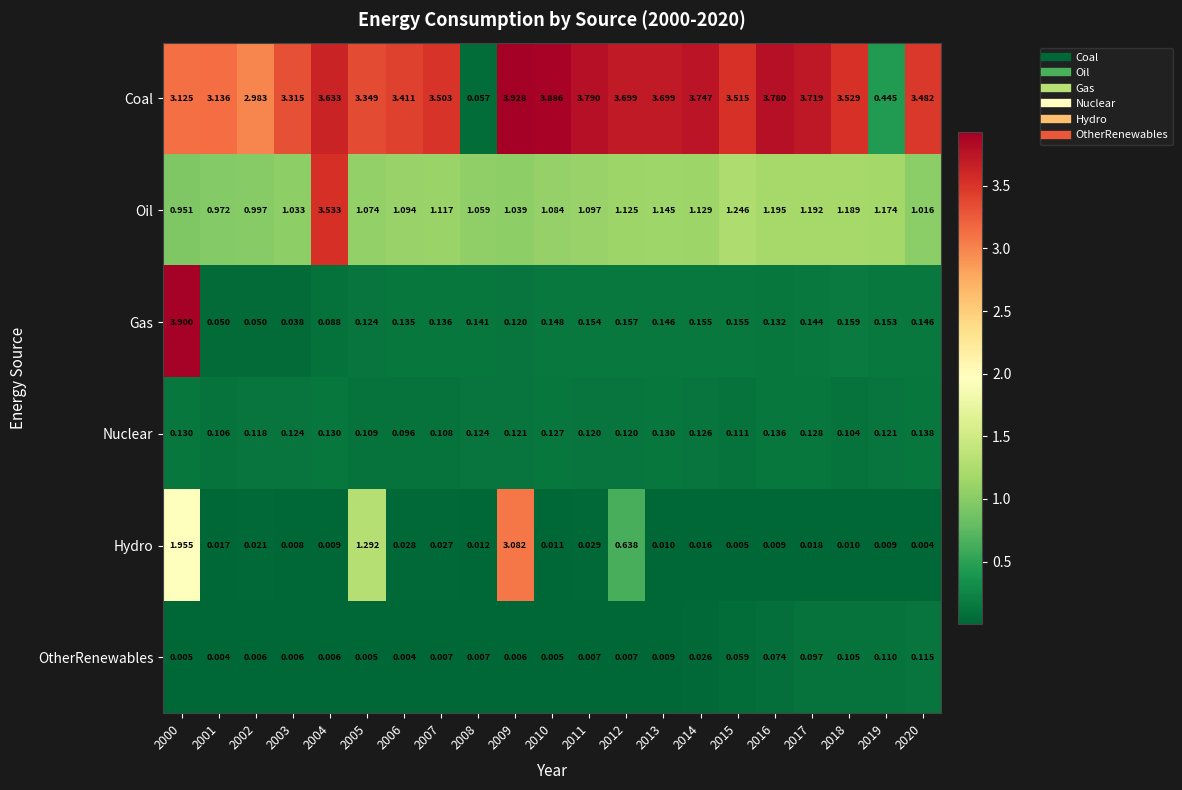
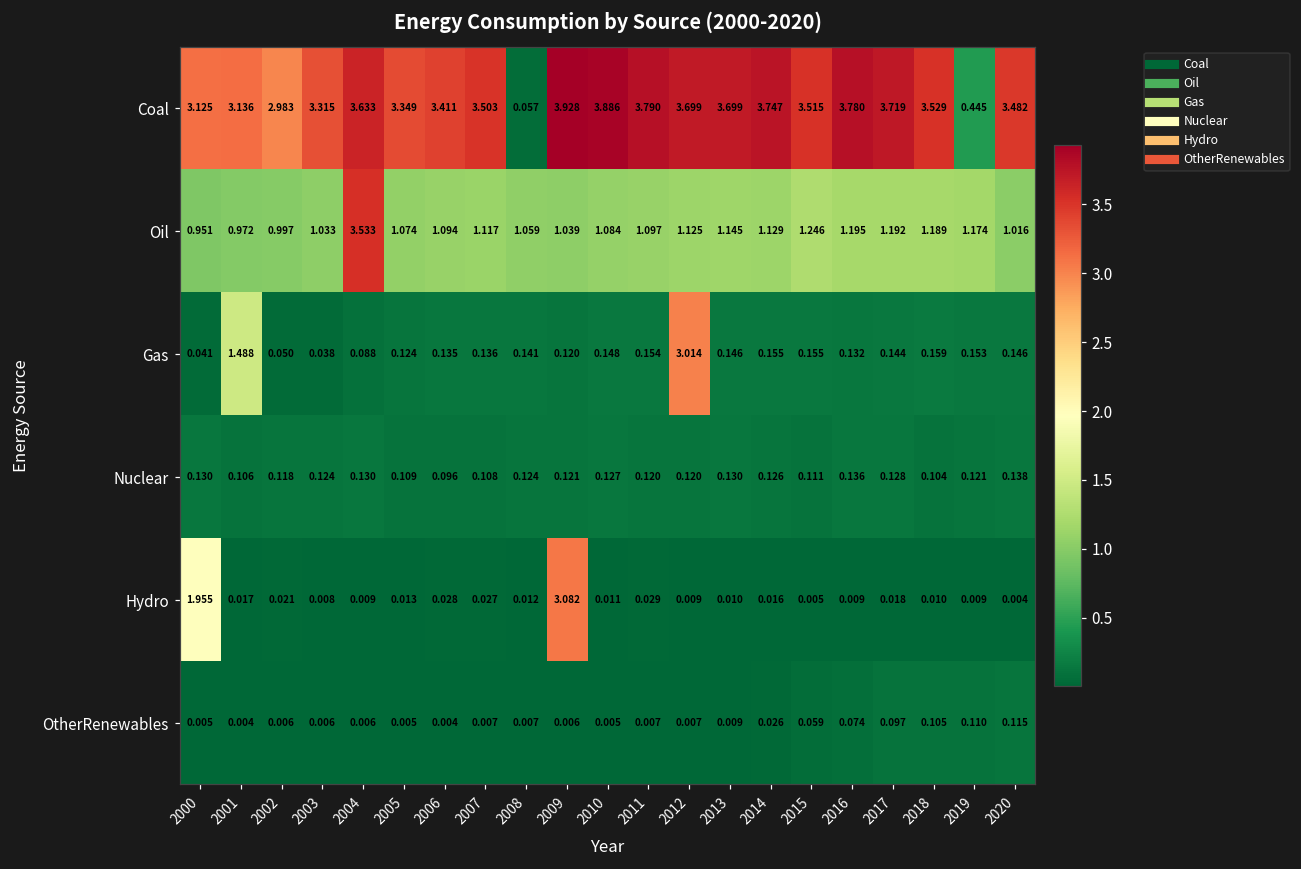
  {
    "Coal": {
      "2000": 3.125,
      "2001": 3.136,
      "2002": 2.983,
      "2003": 3.315,
      "2004": 3.633,
      "2005": 3.349,
      "2006": 3.411,
      "2007": 3.503,
      "2008": 0.057,
      "2009": 3.928,
      "2010": 3.886,
      "2011": 3.790,
      "2012": 3.699,
      "2013": 3.699,
      "2014": 3.747,
      "2015": 3.515,
      "2016": 3.780,
      "2017": 3.719,
      "2018": 3.529,
      "2019": 0.445,
      "2020": 3.482
    },
    "Oil": {
      "2000": 0.951,
      "2001": 0.972,
      "2002": 0.997,
      "2003": 1.033,
      "2004": 3.533,
      "2005": 1.074,
      "2006": 1.094,
      "2007": 1.117,
      "2008": 1.059,
      "2009": 1.039,
      "2010": 1.084,
      "2011": 1.097,
      "2012": 1.125,
      "2013": 1.145,
      "2014": 1.129,
      "2015": 1.246,
      "2016": 1.195,
      "2017": 1.192,
      "2018": 1.189,
      "2019": 1.174,
      "2020": 1.016
    },
    "Gas": {
-     "2000": 3.900,
-     "2001": 0.050,
+     "2000": 0.041,
+     "2001": 1.488,
      "2002": 0.050,
      "2003": 0.038,
      "2004": 0.088,
      "2005": 0.124,
      "2006": 0.135,
      "2007": 0.136,
      "2008": 0.141,
      "2009": 0.120,
      "2010": 0.148,
      "2011": 0.154,
-     "2012": 0.157,
+     "2012": 3.014,
      "2013": 0.146,
      "2014": 0.155,
      "2015": 0.155,
      "2016": 0.132,
      "2017": 0.144,
      "2018": 0.159,
      "2019": 0.153,
      "2020": 0.146
    },
    "Nuclear": {
      "2000": 0.130,
      "2001": 0.106,
      "2002": 0.118,
      "2003": 0.124,
      "2004": 0.130,
      "2005": 0.109,
      "2006": 0.096,
      "2007": 0.108,
      "2008": 0.124,
      "2009": 0.121,
      "2010": 0.127,
      "2011": 0.120,
      "2012": 0.120,
      "2013": 0.130,
      "2014": 0.126,
      "2015": 0.111,
      "2016": 0.136,
      "2017": 0.128,
      "2018": 0.104,
      "2019": 0.121,
      "2020": 0.138
    },
    "Hydro": {
      "2000": 1.955,
      "2001": 0.017,
      "2002": 0.021,
      "2003": 0.008,
      "2004": 0.009,
-     "2005": 1.292,
+     "2005": 0.013,
      "2006": 0.028,
      "2007": 0.027,
      "2008": 0.012,
      "2009": 3.082,
      "2010": 0.011,
      "2011": 0.029,
-     "2012": 0.638,
+     "2012": 0.009,
      "2013": 0.010,
      "2014": 0.016,
      "2015": 0.005,
      "2016": 0.009,
      "2017": 0.018,
      "2018": 0.010,
      "2019": 0.009,
      "2020": 0.004
    },
    "OtherRenewables": {
      "2000": 0.005,
      "2001": 0.004,
      "2002": 0.006,
      "2003": 0.006,
      "2004": 0.006,
      "2005": 0.005,
      "2006": 0.004,
      "2007": 0.007,
      "2008": 0.007,
      "2009": 0.006,
      "2010": 0.005,
      "2011": 0.007,
      "2012": 0.007,
      "2013": 0.009,
      "2014": 0.026,
      "2015": 0.059,
      "2016": 0.074,
      "2017": 0.097,
      "2018": 0.105,
      "2019": 0.110,
      "2020": 0.115
    }
  }
